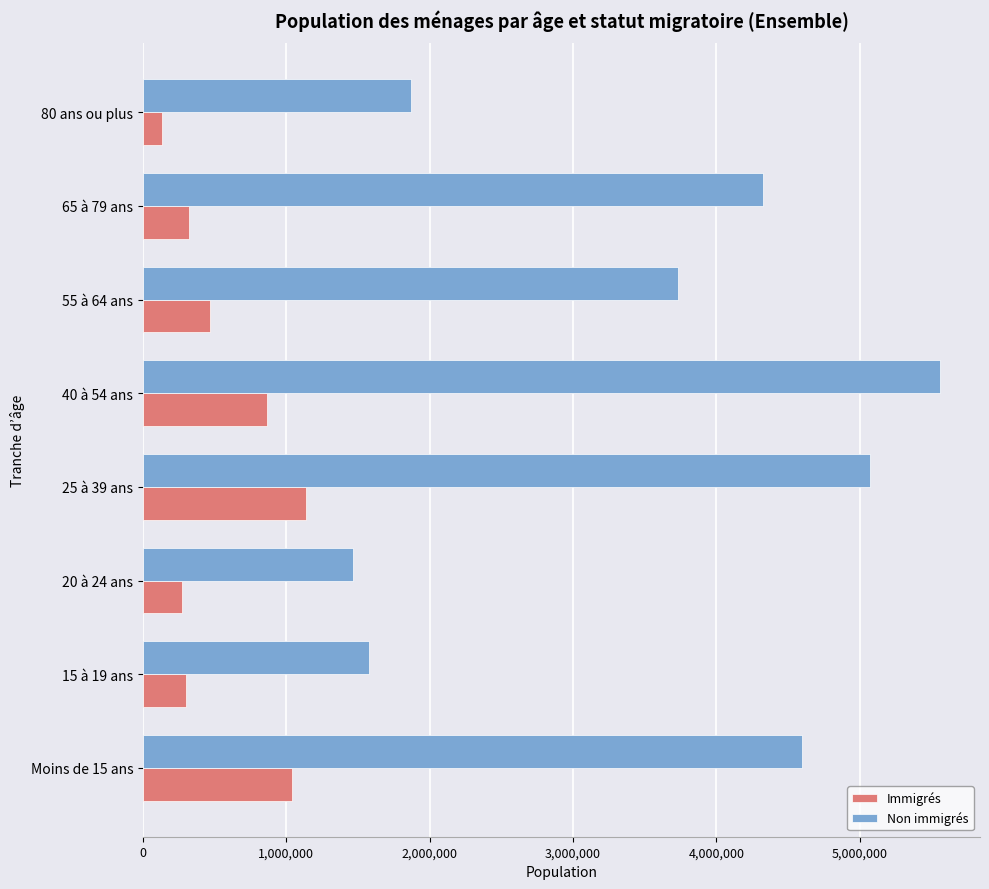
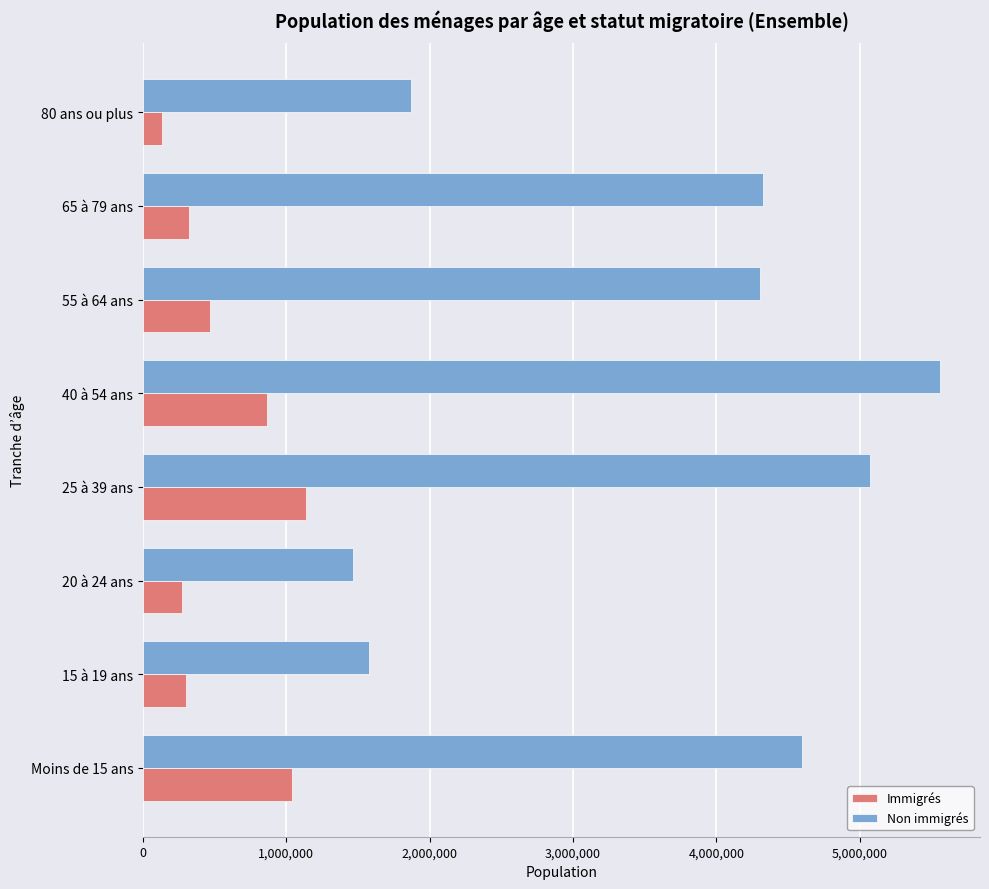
  {
    "Immigrés": {
      "80 ans ou plus": "130,000",
      "65 à 79 ans": "320,000",
      "55 à 64 ans": "470,000",
      "40 à 54 ans": "870,000",
      "25 à 39 ans": "1,140,000",
      "20 à 24 ans": "270,000",
      "15 à 19 ans": "300,000",
      "Moins de 15 ans": "1,040,000"
    },
    "Non immigrés": {
      "80 ans ou plus": "1,870,000",
      "65 à 79 ans": "4,320,000",
-     "55 à 64 ans": "3,730,000",
+     "55 à 64 ans": "4,300,000",
      "40 à 54 ans": "5,560,000",
      "25 à 39 ans": "5,070,000",
      "20 à 24 ans": "1,470,000",
      "15 à 19 ans": "1,580,000",
      "Moins de 15 ans": "4,600,000"
    }
  }
